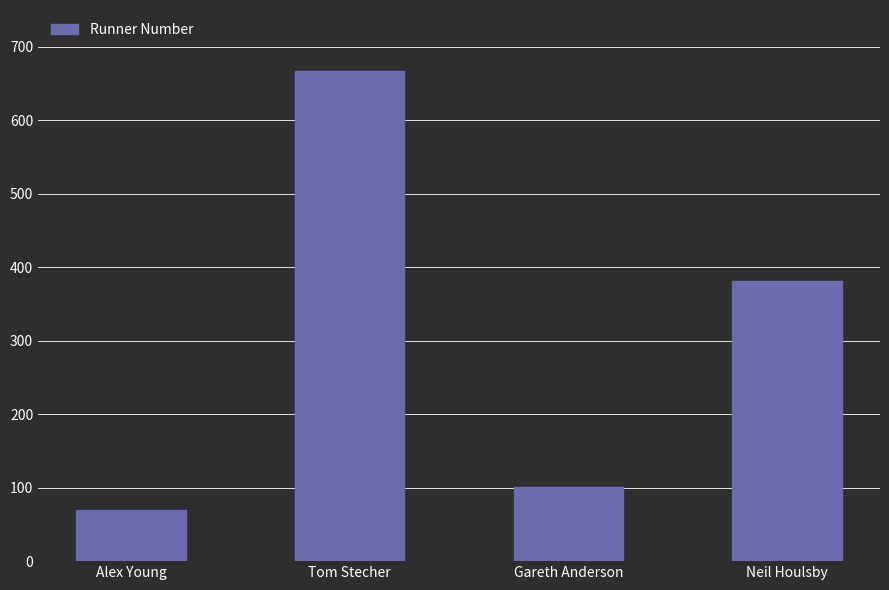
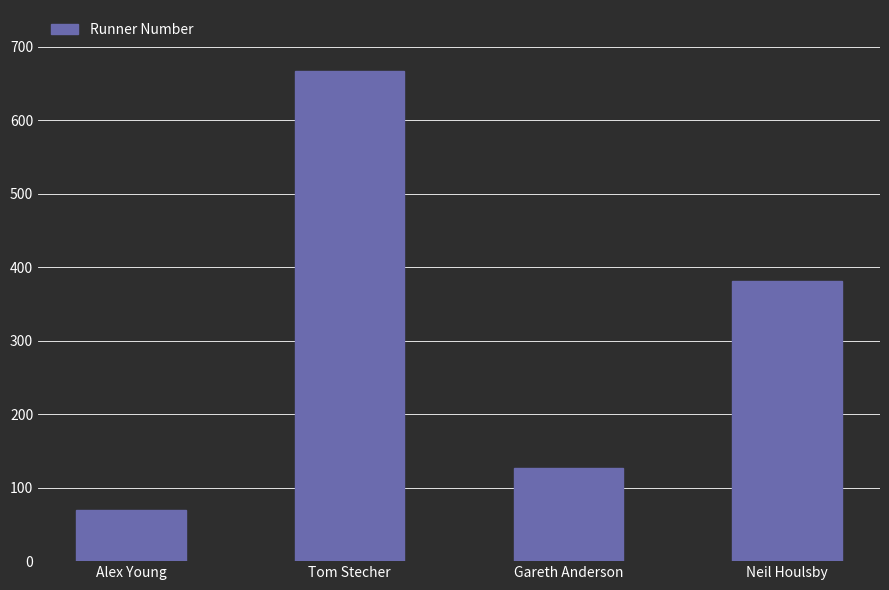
  {
    "Alex Young": 70,
    "Tom Stecher": 670,
-   "Gareth Anderson": 100,
+   "Gareth Anderson": 130,
    "Neil Houlsby": 380
  }
